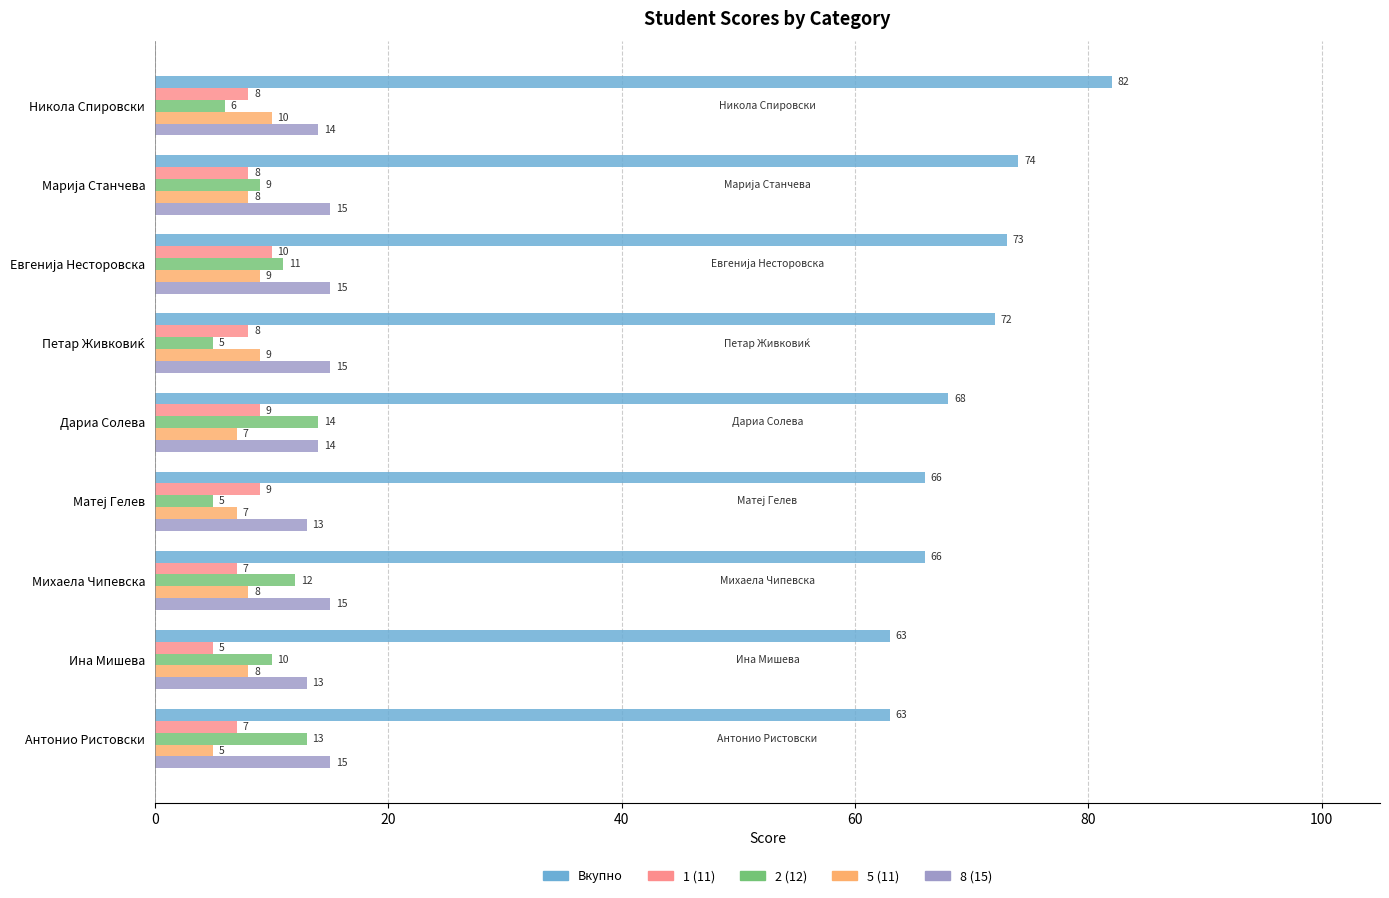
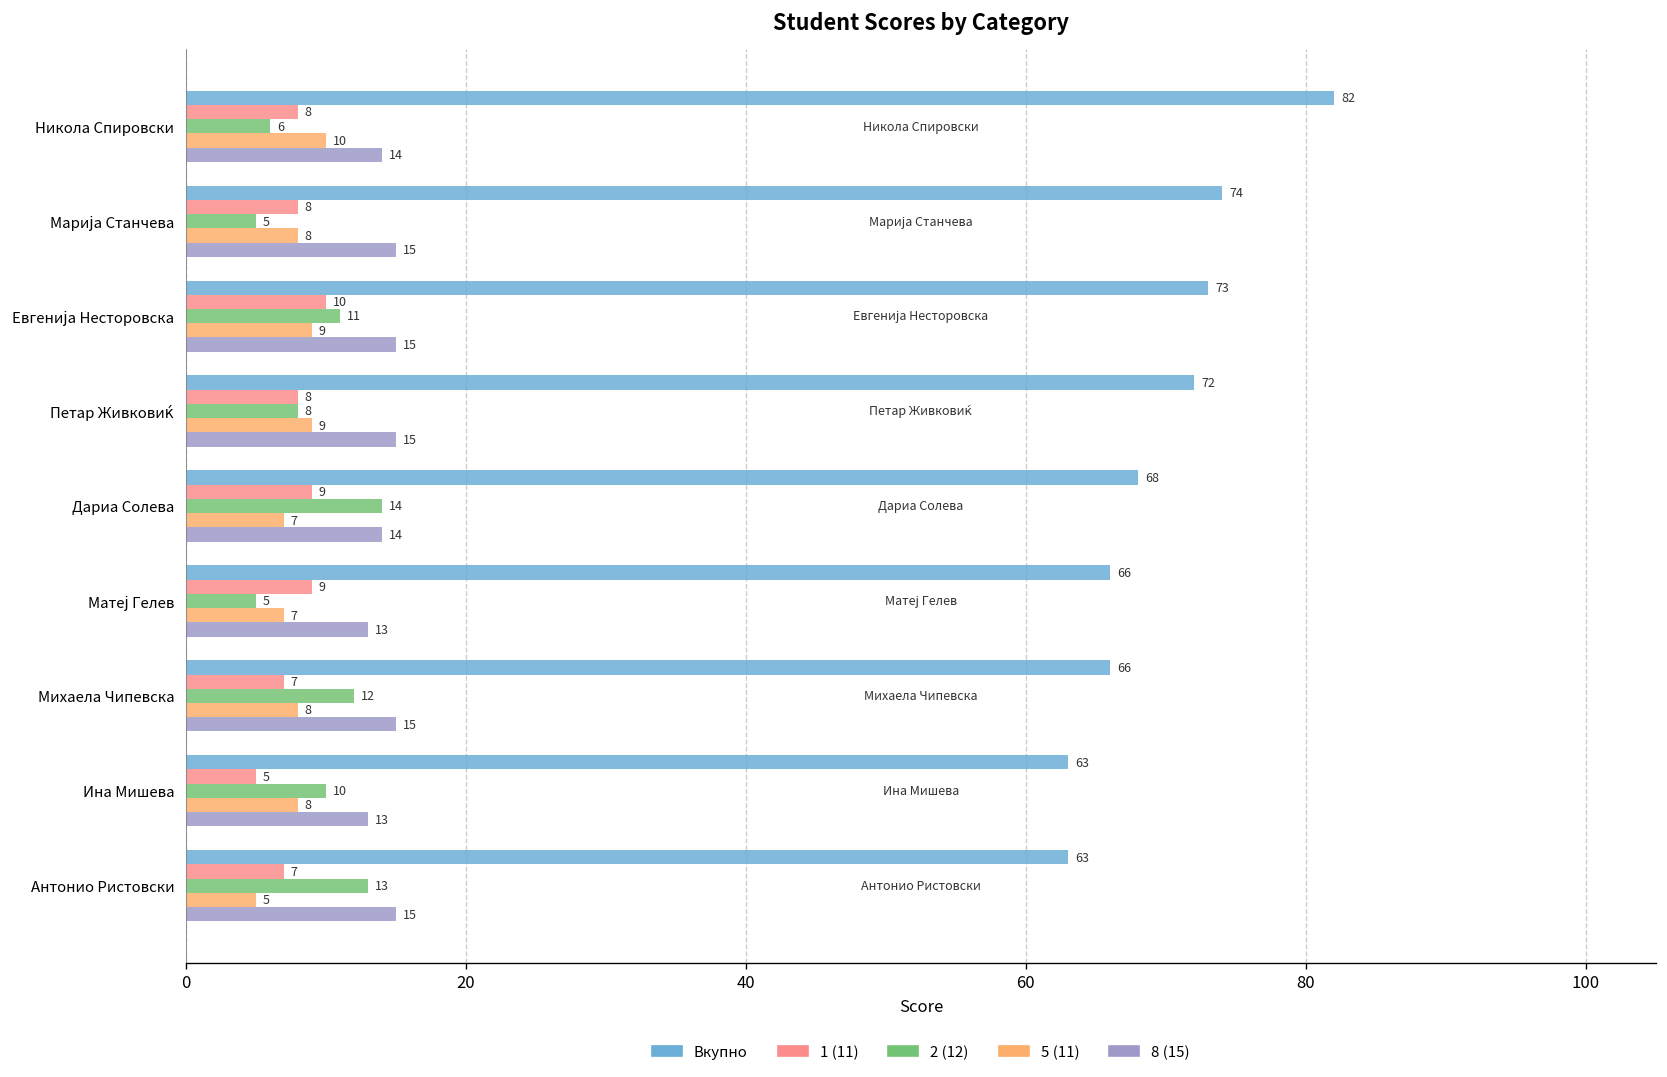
  {
    "2 (12)": {
      "Никола Спировски": 6,
-     "Марија Станчева": 9,
+     "Марија Станчева": 5,
      "Евгенија Несторовска": 11,
-     "Петар Живковиќ": 5,
+     "Петар Живковиќ": 8,
      "Дариа Солева": 14,
      "Матеј Гелев": 5,
      "Михаела Чипевска": 12,
      "Ина Мишева": 10,
      "Антонио Ристовски": 13
    }
  }
